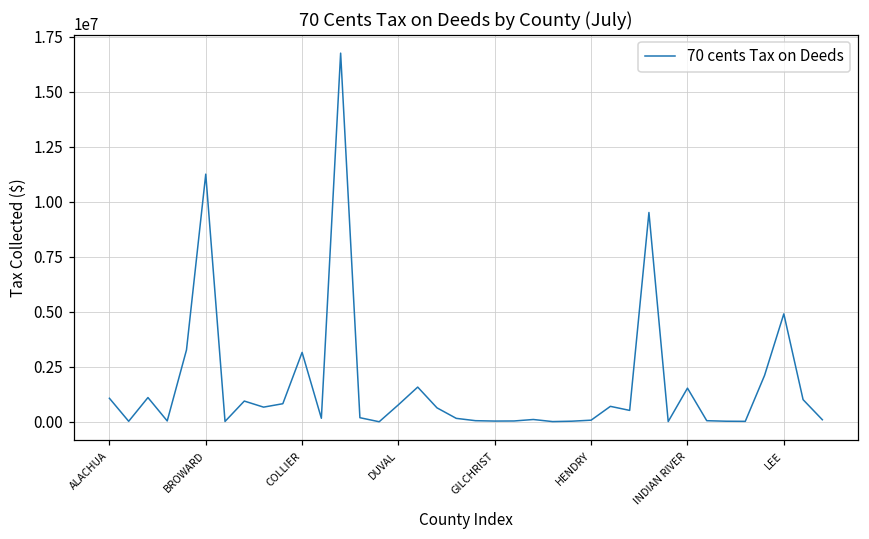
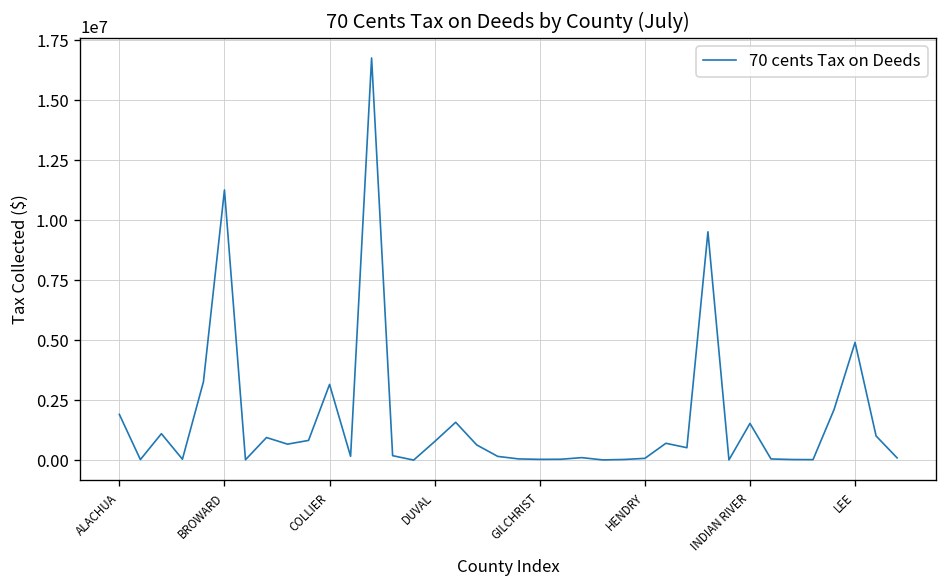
  {
-   "ALACHUA": 1100000,
+   "ALACHUA": 1900000,
    "BROWARD": 11300000,
    "COLLIER": 3200000,
    "DUVAL": 800000,
    "GILCHRIST": 0,
    "HENDRY": 100000,
    "INDIAN RIVER": 1500000,
    "LEE": 4900000
  }
